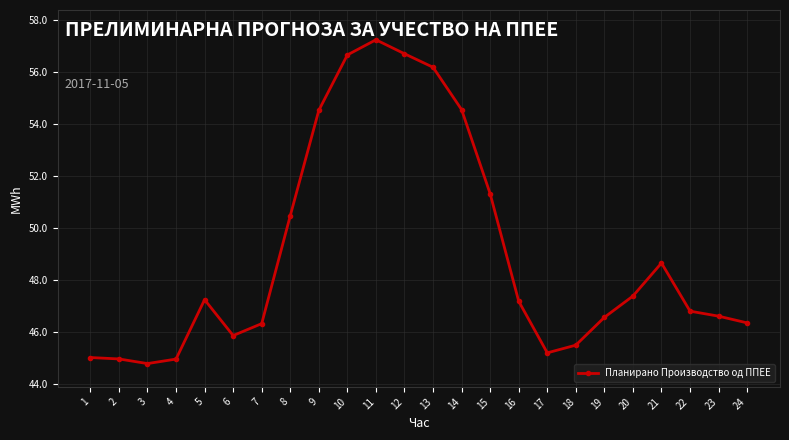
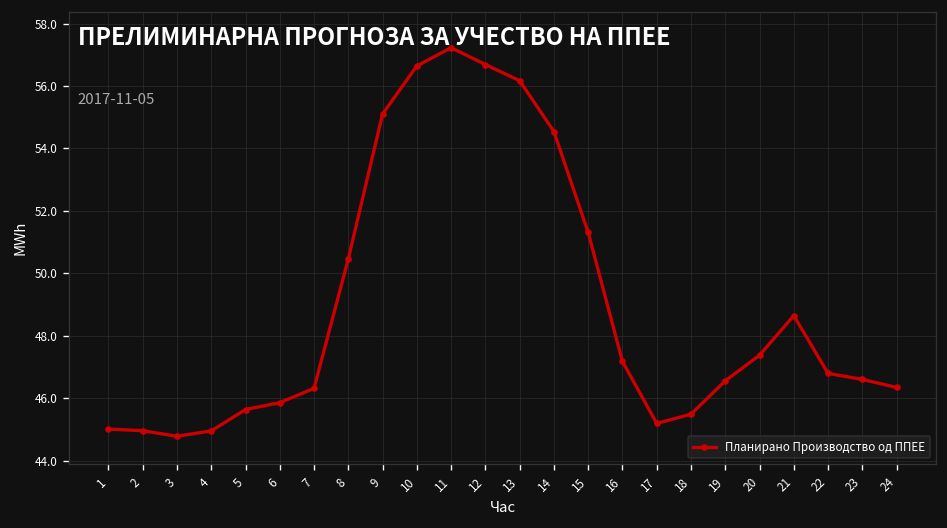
  {
    "1": 45.0,
    "2": 45.0,
    "3": 44.8,
    "4": 45.0,
-   "5": 47.2,
+   "5": 45.6,
    "6": 45.9,
    "7": 46.3,
    "8": 50.5,
-   "9": 54.5,
+   "9": 55.1,
    "10": 56.6,
    "11": 57.2,
    "12": 56.7,
    "13": 56.2,
    "14": 54.5,
    "15": 51.3,
    "16": 47.2,
    "17": 45.2,
    "18": 45.5,
    "19": 46.6,
    "20": 47.4,
    "21": 48.6,
    "22": 46.8,
    "23": 46.6,
    "24": 46.3
  }
